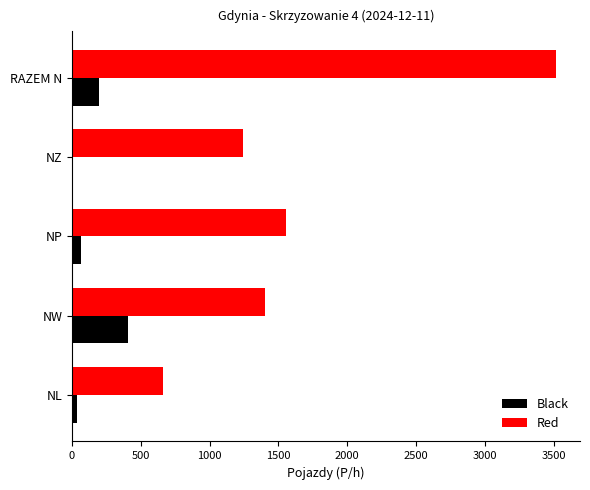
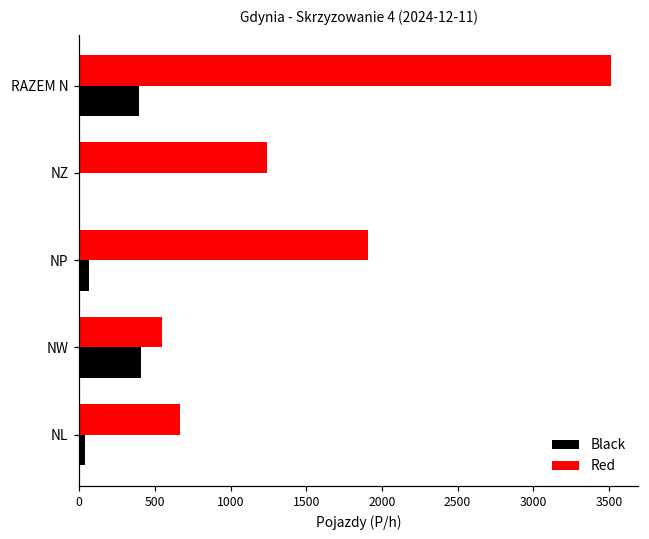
  {
    "Black": {
-     "RAZEM N": 200,
+     "RAZEM N": 390,
      "NZ": 0,
      "NP": 70,
      "NW": 410,
      "NL": 40
    },
    "Red": {
      "RAZEM N": 3520,
      "NZ": 1240,
-     "NP": 1550,
-     "NW": 1410,
+     "NP": 1910,
+     "NW": 550,
      "NL": 660
    }
  }
